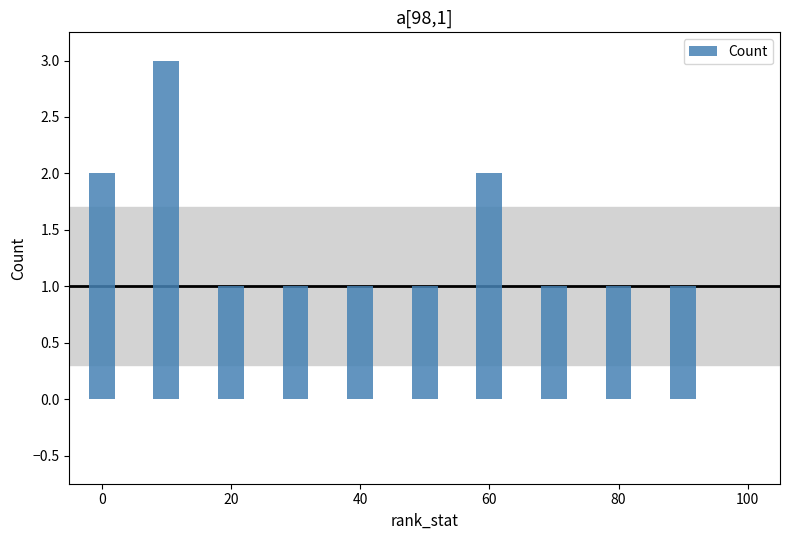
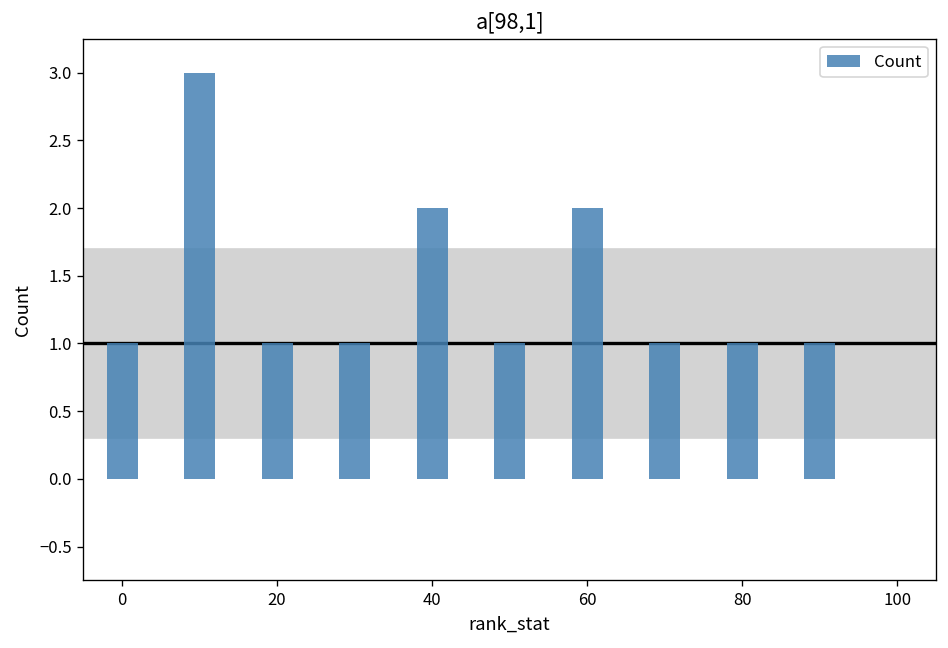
  {
-   "0": 2,
+   "0": 1,
    "20": 1,
-   "40": 1,
+   "40": 2,
    "60": 2,
    "80": 1
  }
